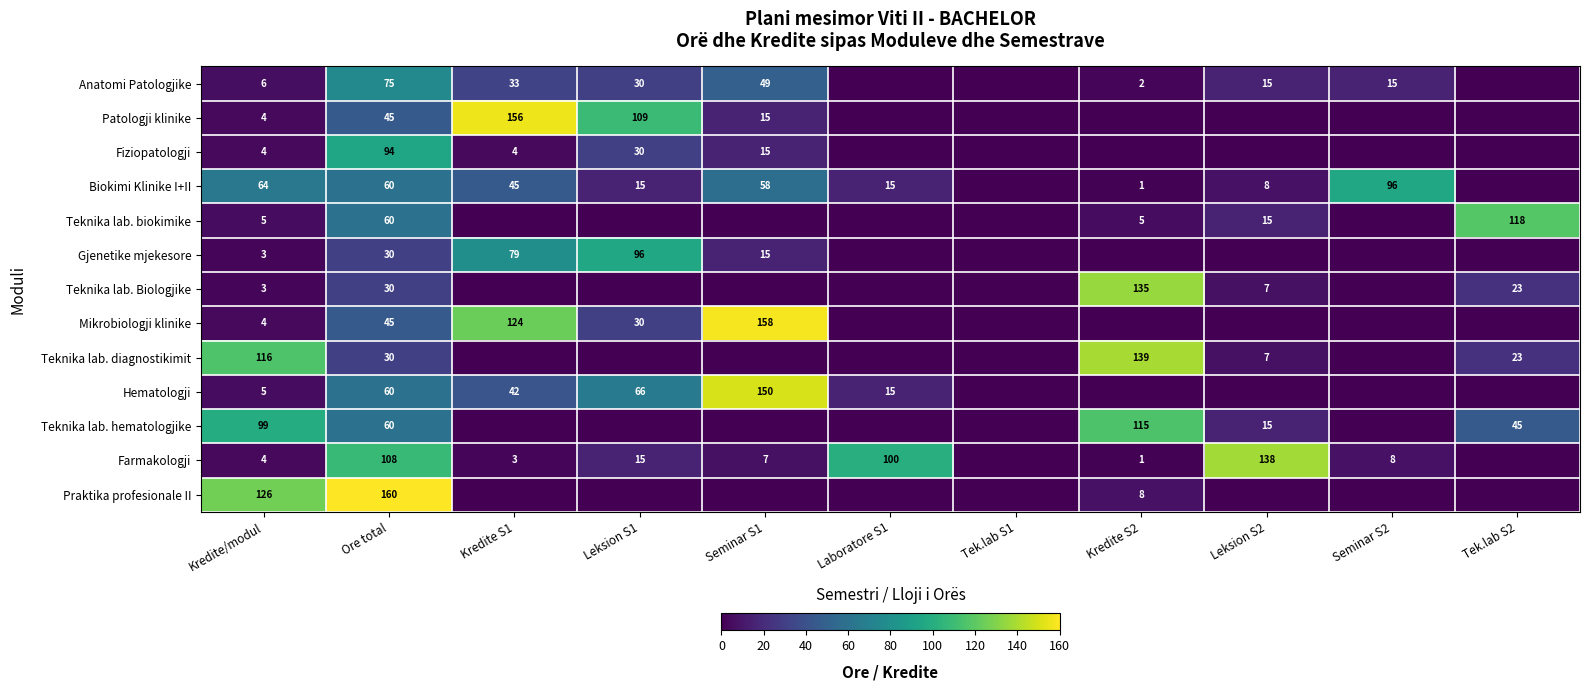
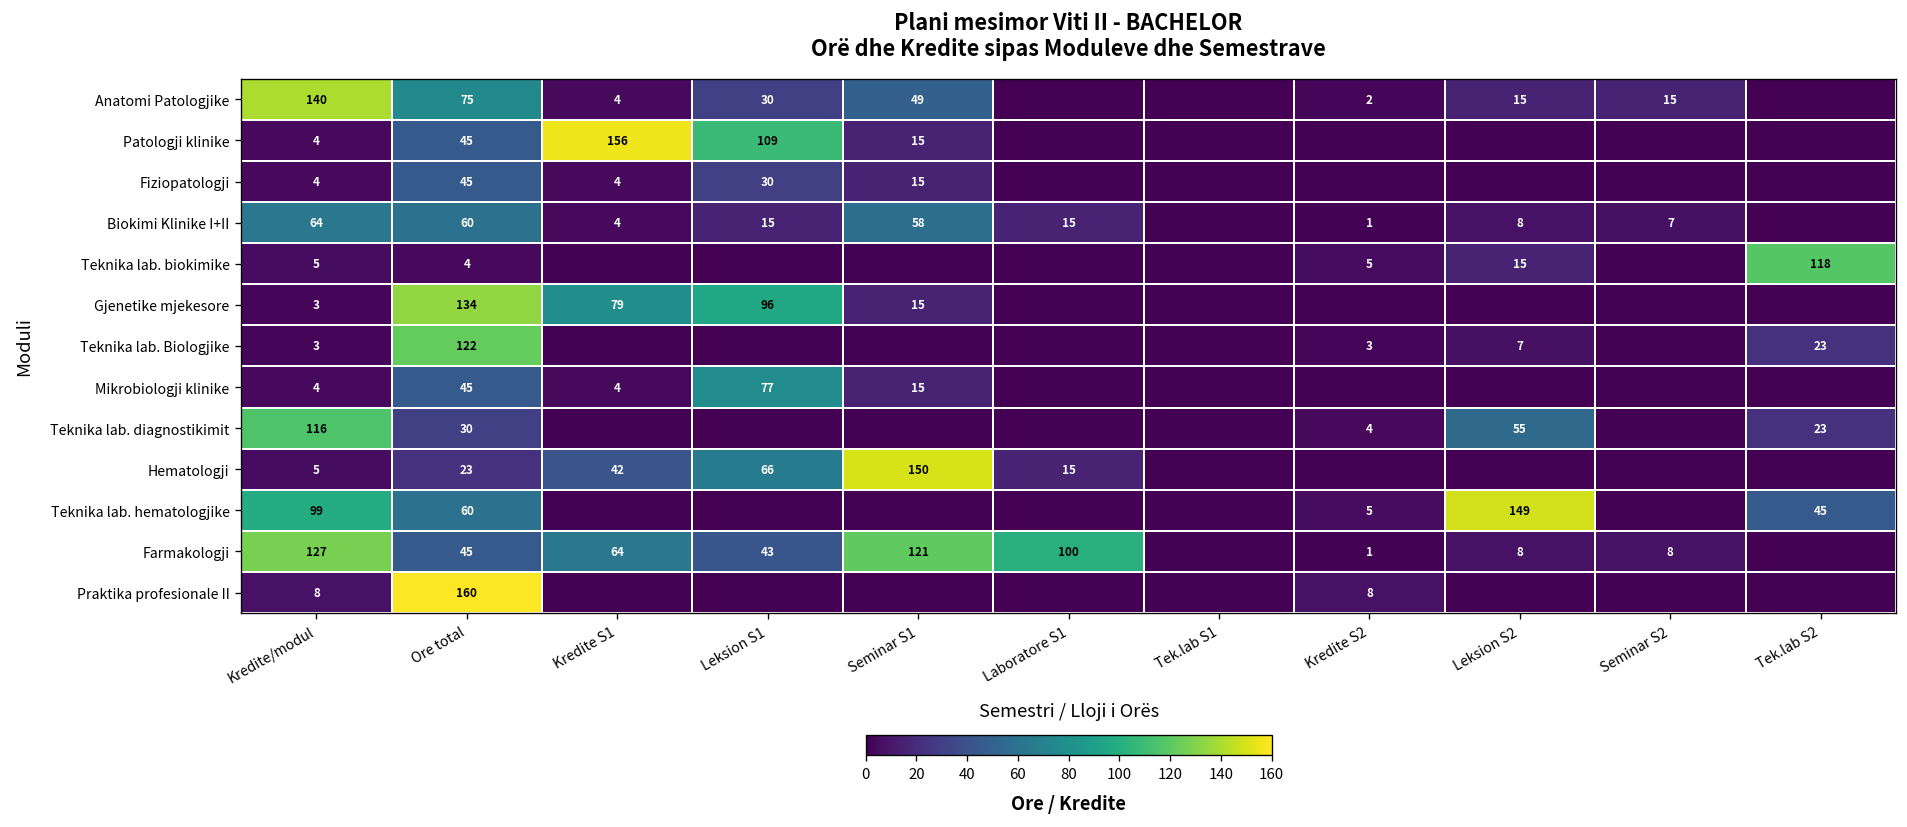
  {
    "Anatomi Patologjike": {
-     "Kredite/modul": 6,
+     "Kredite/modul": 140,
      "Ore total": 75,
-     "Kredite S1": 33,
+     "Kredite S1": 4,
      "Leksion S1": 30,
      "Seminar S1": 49,
      "Kredite S2": 2,
      "Leksion S2": 15,
      "Seminar S2": 15
    },
    "Patologji klinike": {
      "Kredite/modul": 4,
      "Ore total": 45,
      "Kredite S1": 156,
      "Leksion S1": 109,
      "Seminar S1": 15
    },
    "Fiziopatologji": {
      "Kredite/modul": 4,
-     "Ore total": 94,
+     "Ore total": 45,
      "Kredite S1": 4,
      "Leksion S1": 30,
      "Seminar S1": 15
    },
    "Biokimi Klinike I+II": {
      "Kredite/modul": 64,
      "Ore total": 60,
-     "Kredite S1": 45,
+     "Kredite S1": 4,
      "Leksion S1": 15,
      "Seminar S1": 58,
      "Laboratore S1": 15,
      "Kredite S2": 1,
      "Leksion S2": 8,
-     "Seminar S2": 96
+     "Seminar S2": 7
    },
    "Teknika lab. biokimike": {
      "Kredite/modul": 5,
-     "Ore total": 60,
+     "Ore total": 4,
      "Kredite S2": 5,
      "Leksion S2": 15,
      "Tek.lab S2": 118
    },
    "Gjenetike mjekesore": {
      "Kredite/modul": 3,
-     "Ore total": 30,
+     "Ore total": 134,
      "Kredite S1": 79,
      "Leksion S1": 96,
      "Seminar S1": 15
    },
    "Teknika lab. Biologjike": {
      "Kredite/modul": 3,
-     "Ore total": 30,
-     "Kredite S2": 135,
+     "Ore total": 122,
+     "Kredite S2": 3,
      "Leksion S2": 7,
      "Tek.lab S2": 23
    },
    "Mikrobiologji klinike": {
      "Kredite/modul": 4,
      "Ore total": 45,
-     "Kredite S1": 124,
-     "Leksion S1": 30,
-     "Seminar S1": 158
+     "Kredite S1": 4,
+     "Leksion S1": 77,
+     "Seminar S1": 15
    },
    "Teknika lab. diagnostikimit": {
      "Kredite/modul": 116,
      "Ore total": 30,
-     "Kredite S2": 139,
-     "Leksion S2": 7,
+     "Kredite S2": 4,
+     "Leksion S2": 55,
      "Tek.lab S2": 23
    },
    "Hematologji": {
      "Kredite/modul": 5,
-     "Ore total": 60,
+     "Ore total": 23,
      "Kredite S1": 42,
      "Leksion S1": 66,
      "Seminar S1": 150,
      "Laboratore S1": 15
    },
    "Teknika lab. hematologjike": {
      "Kredite/modul": 99,
      "Ore total": 60,
-     "Kredite S2": 115,
-     "Leksion S2": 15,
+     "Kredite S2": 5,
+     "Leksion S2": 149,
      "Tek.lab S2": 45
    },
    "Farmakologji": {
-     "Kredite/modul": 4,
-     "Ore total": 108,
-     "Kredite S1": 3,
-     "Leksion S1": 15,
-     "Seminar S1": 7,
+     "Kredite/modul": 127,
+     "Ore total": 45,
+     "Kredite S1": 64,
+     "Leksion S1": 43,
+     "Seminar S1": 121,
      "Laboratore S1": 100,
      "Kredite S2": 1,
-     "Leksion S2": 138,
+     "Leksion S2": 8,
      "Seminar S2": 8
    },
    "Praktika profesionale II": {
-     "Kredite/modul": 126,
+     "Kredite/modul": 8,
      "Ore total": 160,
      "Kredite S2": 8
    }
  }
